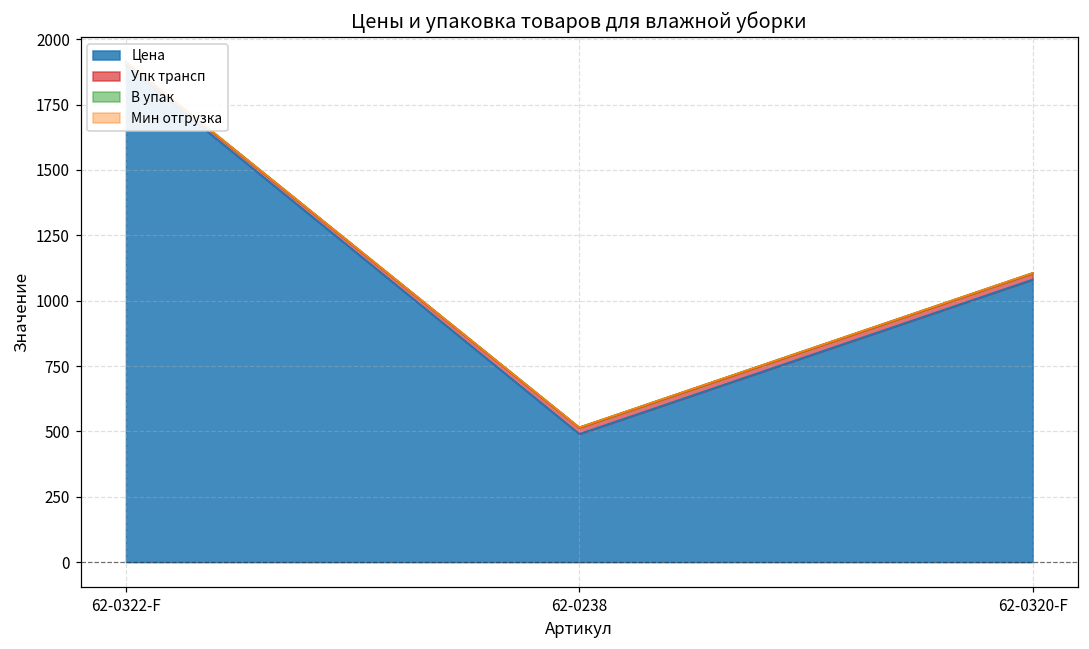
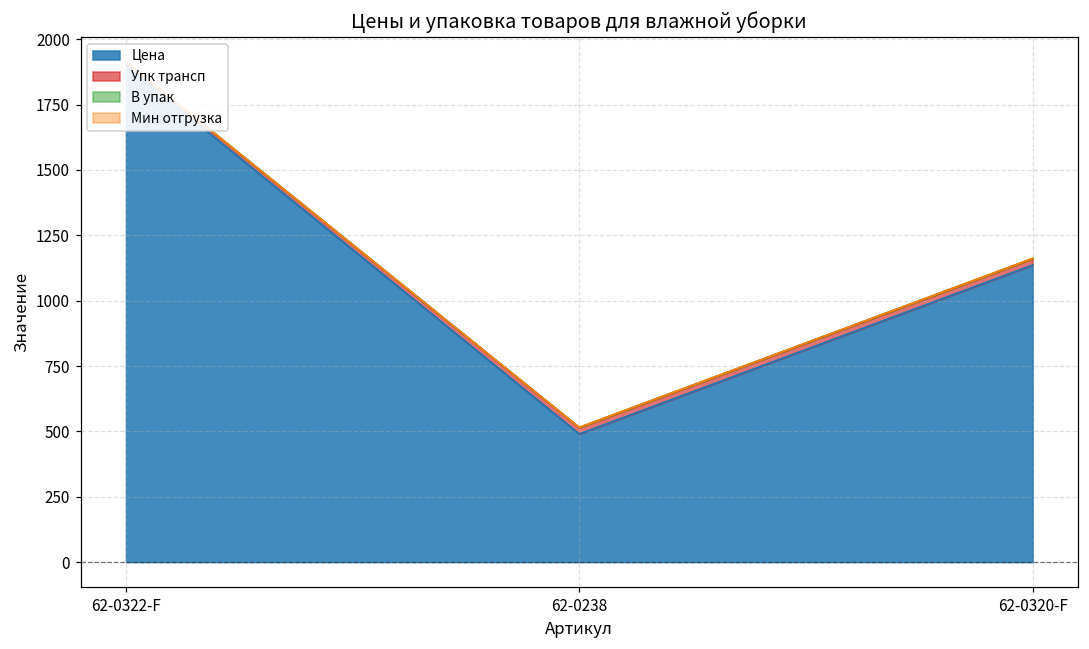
  {
    "Цена": {
      "62-0238": 490,
-     "62-0320-F": 1080
+     "62-0320-F": 1140
    }
  }
